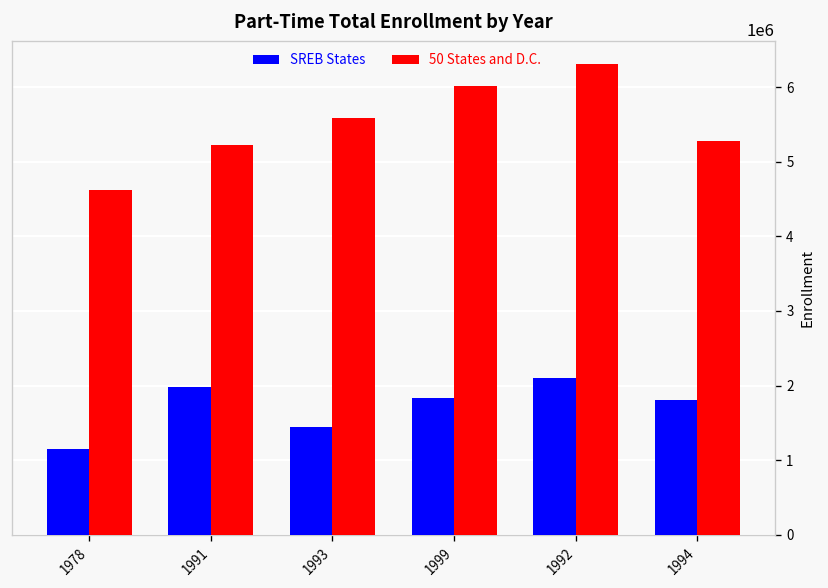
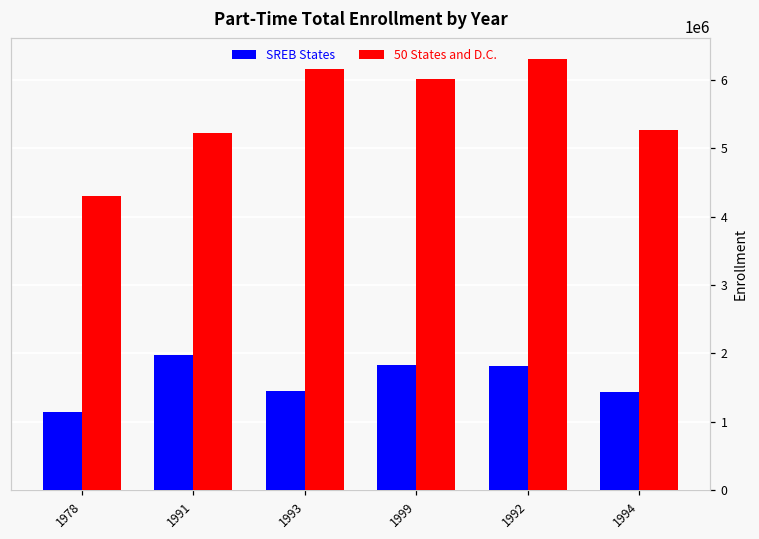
  {
    "SREB States": {
      "1978": 1100000,
      "1991": 2000000,
      "1993": 1400000,
      "1999": 1800000,
-     "1992": 2100000,
-     "1994": 1800000
+     "1992": 1800000,
+     "1994": 1400000
    },
    "50 States and D.C.": {
-     "1978": 4600000,
+     "1978": 4300000,
      "1991": 5200000,
-     "1993": 5600000,
+     "1993": 6200000,
      "1999": 6000000,
      "1992": 6300000,
      "1994": 5300000
    }
  }
